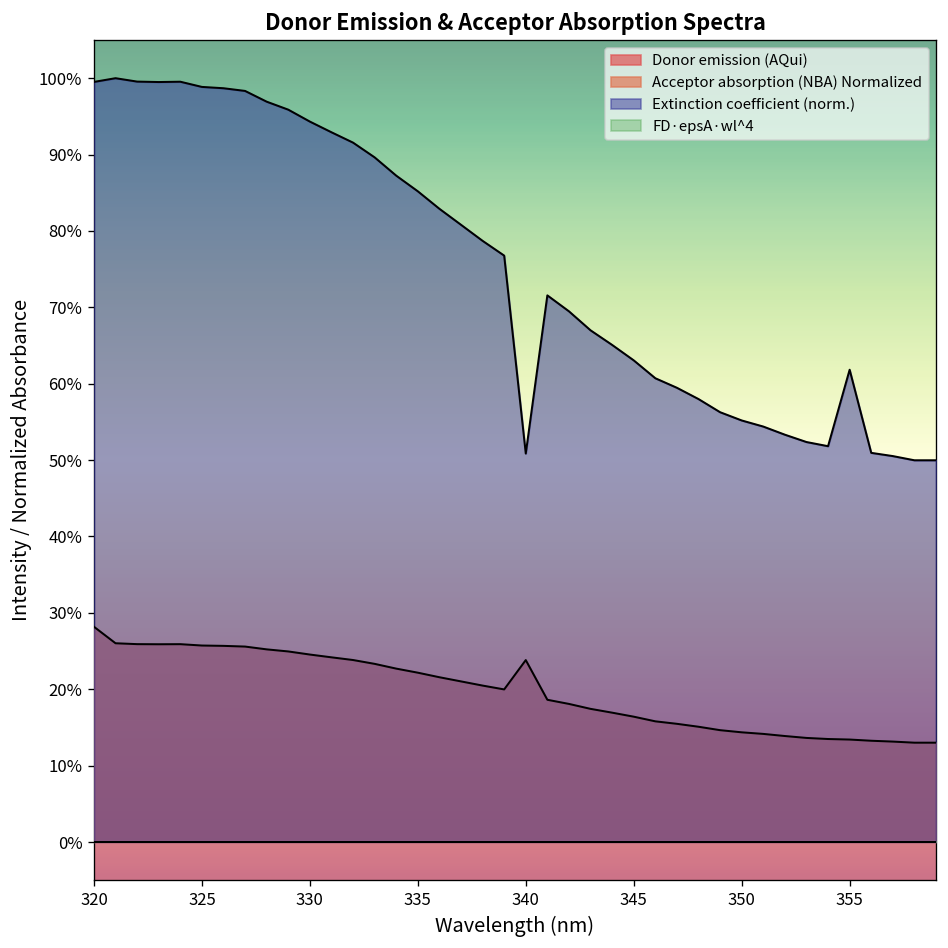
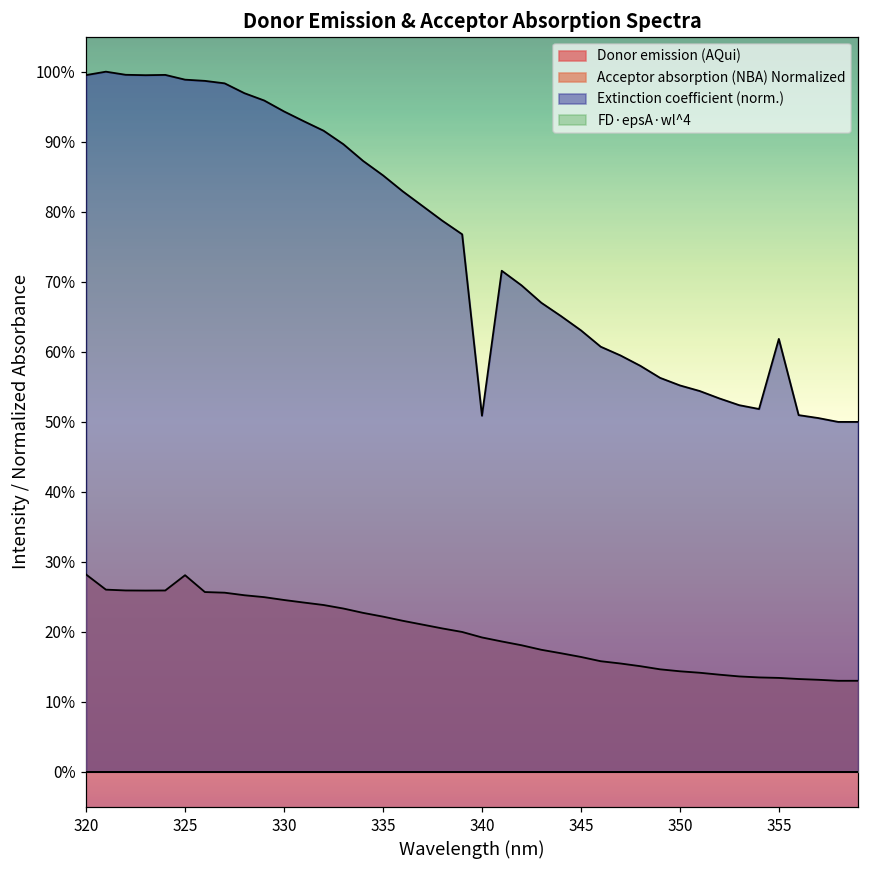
  {
    "FD·epsA·wl^4": {
      "320": "0%",
      "325": "0%",
      "330": "0%",
      "335": "0%",
      "340": "0%",
      "345": "0%",
      "350": "0%",
      "355": "0%"
    },
    "Acceptor absorption (NBA) Normalized": {
      "320": "28%",
-     "325": "26%",
+     "325": "28%",
      "330": "25%",
      "335": "22%",
-     "340": "24%",
+     "340": "19%",
      "345": "16%",
      "350": "14%",
      "355": "13%"
    },
    "Extinction coefficient (norm.)": {
      "320": "100%",
      "325": "99%",
      "330": "94%",
      "335": "85%",
      "340": "51%",
      "345": "63%",
      "350": "55%",
      "355": "62%"
    }
  }
